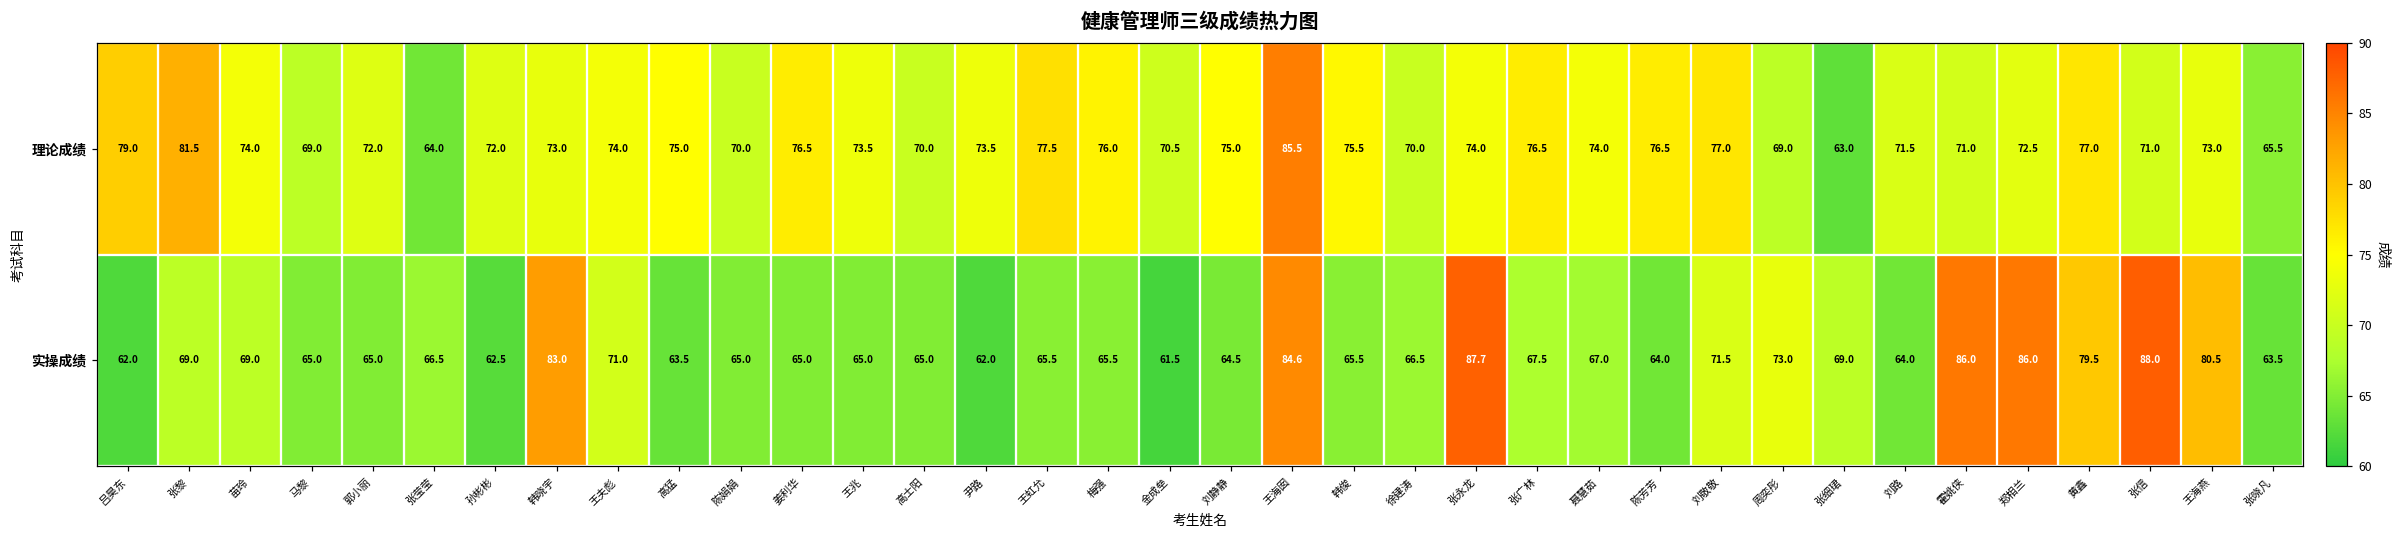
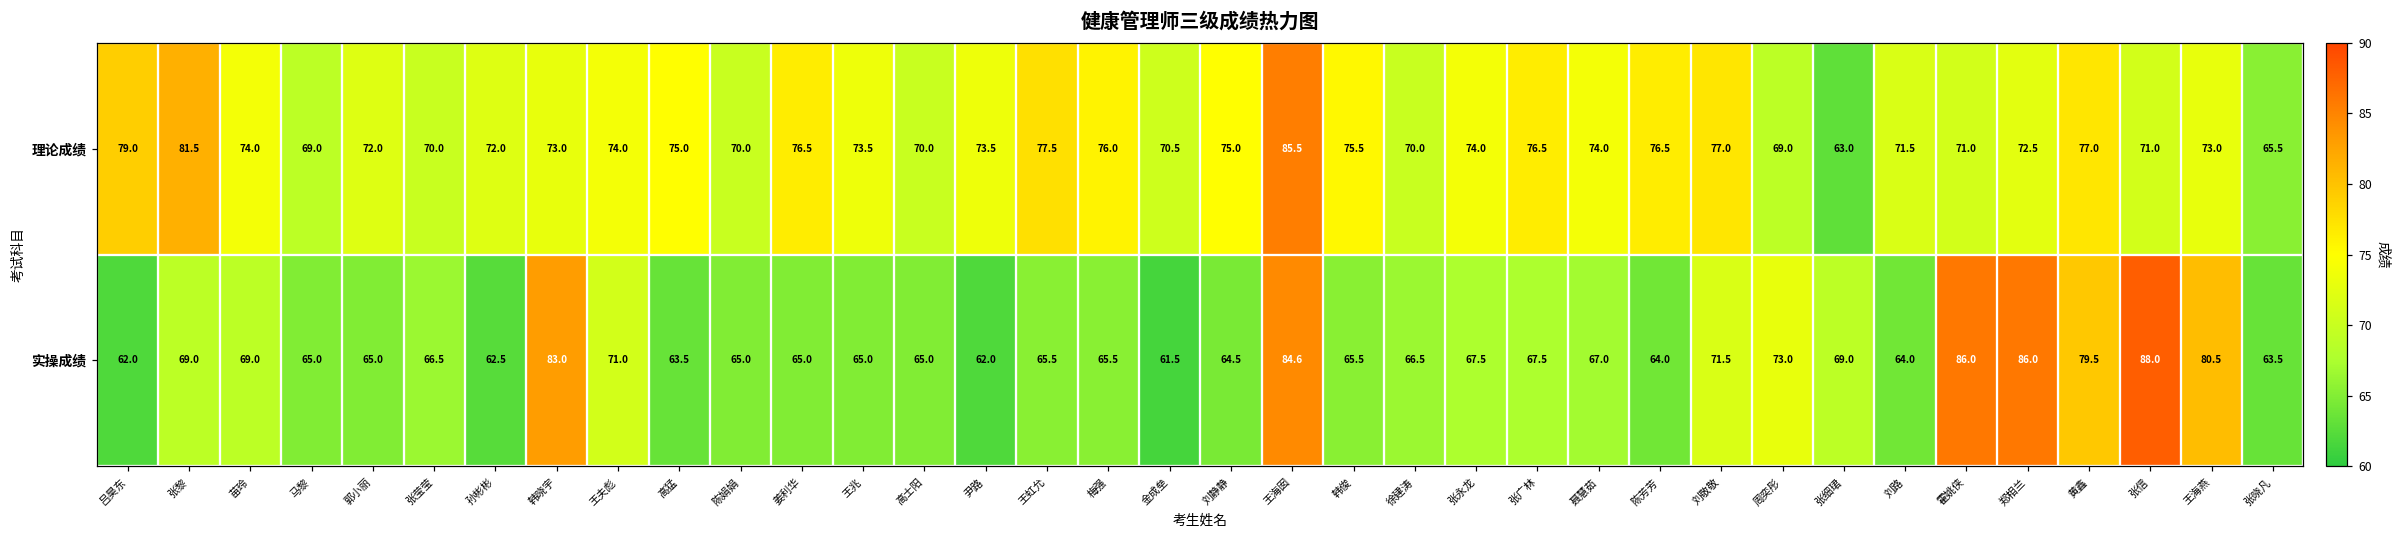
  {
    "理论成绩": {
      "吕昊东": 79.0,
      "张黎": 81.5,
      "苗玲": 74.0,
      "马黎": 69.0,
      "郭小丽": 72.0,
-     "张莹莹": 64.0,
+     "张莹莹": 70.0,
      "孙彬彬": 72.0,
      "韩晓宇": 73.0,
      "王夫彪": 74.0,
      "高猛": 75.0,
      "陈娟娟": 70.0,
      "姜利华": 76.5,
      "王兆": 73.5,
      "高士阳": 70.0,
      "尹路": 73.5,
      "王虹允": 77.5,
      "梅强": 76.0,
      "金成垒": 70.5,
      "刘静静": 75.0,
      "王海囡": 85.5,
      "韩俊": 75.5,
      "徐建涛": 70.0,
      "张永龙": 74.0,
      "张广林": 76.5,
      "聂慧茹": 74.0,
      "陈芳芳": 76.5,
      "刘敬敬": 77.0,
      "周奕彤": 69.0,
      "张细珺": 63.0,
      "刘路": 71.5,
      "霍姚侠": 71.0,
      "郑相兰": 72.5,
      "黄鑫": 77.0,
      "张信": 71.0,
      "王海燕": 73.0,
      "张晓凡": 65.5
    },
    "实操成绩": {
      "吕昊东": 62.0,
      "张黎": 69.0,
      "苗玲": 69.0,
      "马黎": 65.0,
      "郭小丽": 65.0,
      "张莹莹": 66.5,
      "孙彬彬": 62.5,
      "韩晓宇": 83.0,
      "王夫彪": 71.0,
      "高猛": 63.5,
      "陈娟娟": 65.0,
      "姜利华": 65.0,
      "王兆": 65.0,
      "高士阳": 65.0,
      "尹路": 62.0,
      "王虹允": 65.5,
      "梅强": 65.5,
      "金成垒": 61.5,
      "刘静静": 64.5,
      "王海囡": 84.6,
      "韩俊": 65.5,
      "徐建涛": 66.5,
-     "张永龙": 87.7,
+     "张永龙": 67.5,
      "张广林": 67.5,
      "聂慧茹": 67.0,
      "陈芳芳": 64.0,
      "刘敬敬": 71.5,
      "周奕彤": 73.0,
      "张细珺": 69.0,
      "刘路": 64.0,
      "霍姚侠": 86.0,
      "郑相兰": 86.0,
      "黄鑫": 79.5,
      "张信": 88.0,
      "王海燕": 80.5,
      "张晓凡": 63.5
    }
  }
